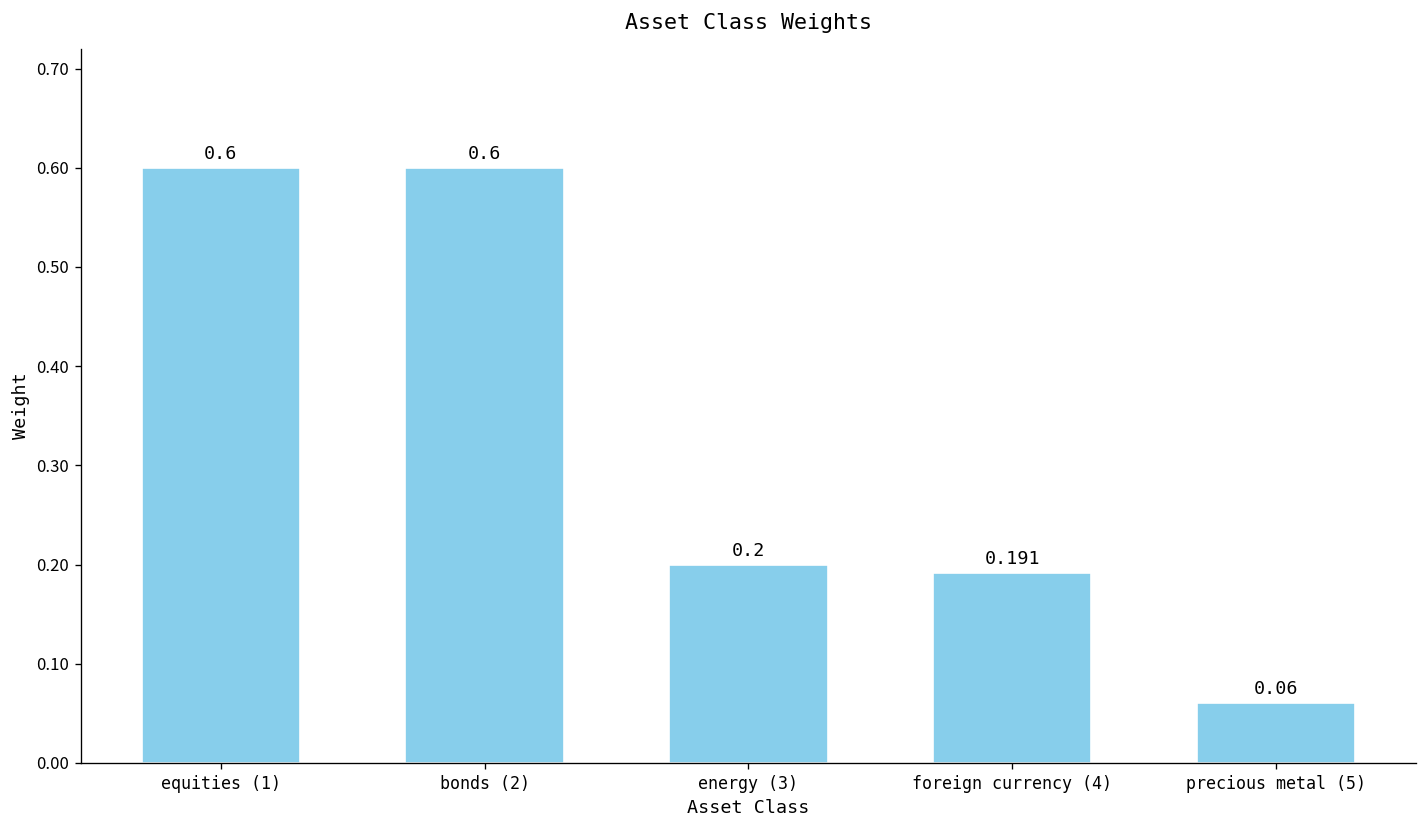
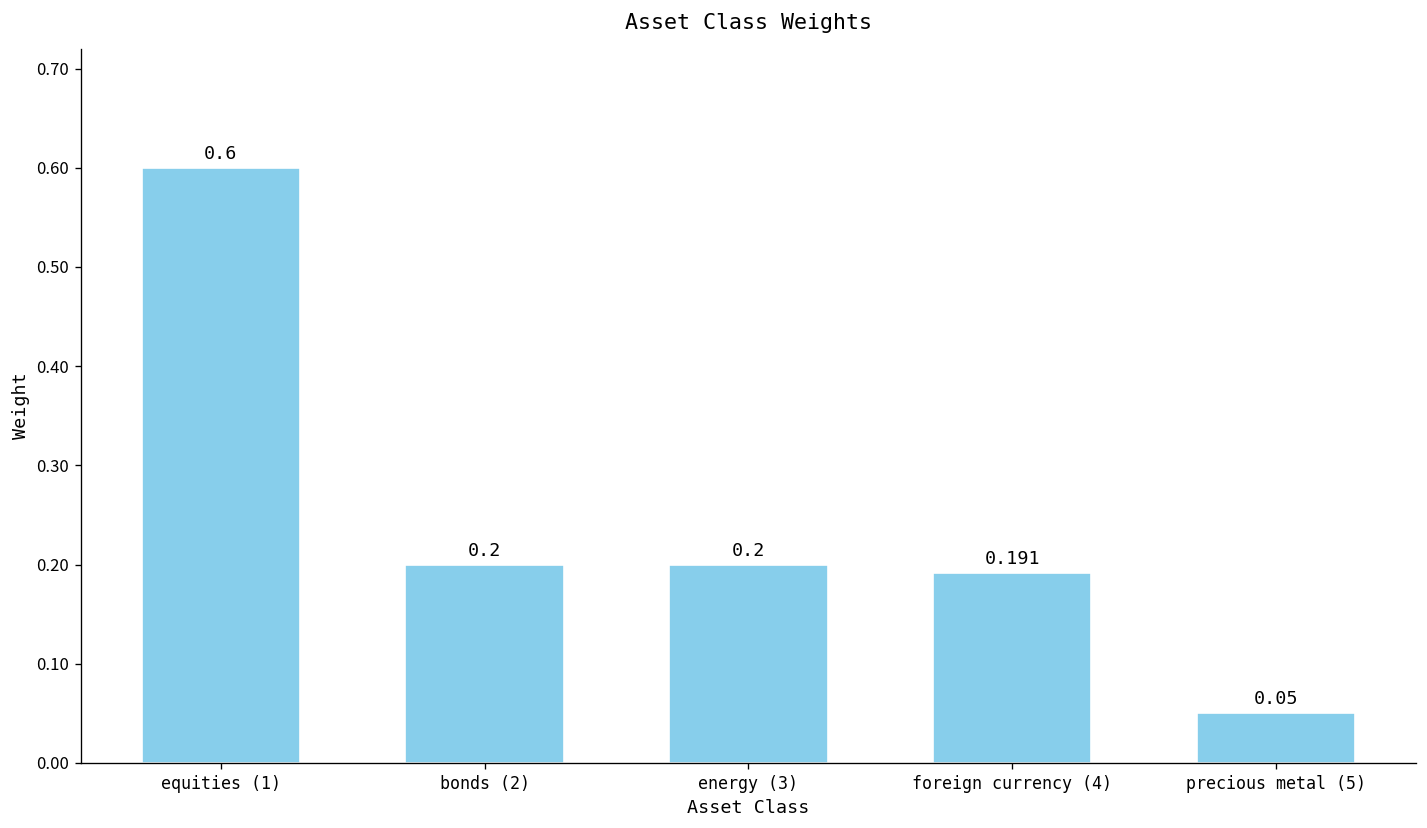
  {
    "equities (1)": 0.6,
-   "bonds (2)": 0.6,
+   "bonds (2)": 0.2,
    "energy (3)": 0.2,
    "foreign currency (4)": 0.191,
-   "precious metal (5)": 0.06
+   "precious metal (5)": 0.05
  }
